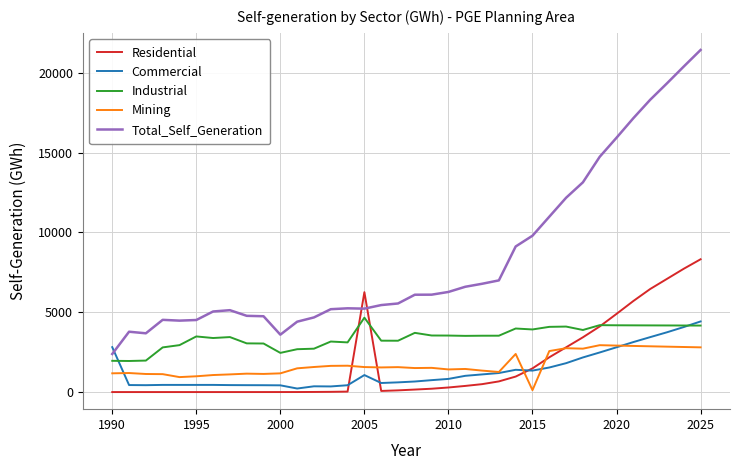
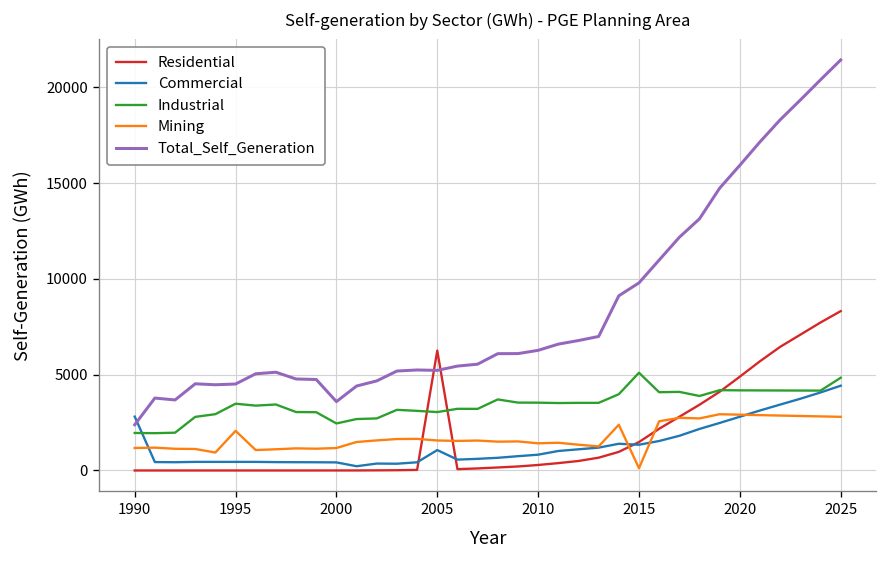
  {
    "Residential": {
      "1990": 0,
      "1995": 0,
      "2000": 0,
      "2005": 6300,
      "2010": 300,
      "2020": 4900,
      "2025": 8300
    },
    "Commercial": {
      "1990": 2800,
      "1995": 400,
      "2000": 400,
      "2005": 1100,
      "2010": 800,
      "2025": 4400
    },
    "Industrial": {
      "1990": 2000,
      "1995": 3500,
      "2000": 2500,
-     "2005": 4700,
+     "2005": 3000,
      "2010": 3500,
-     "2015": 3900,
+     "2015": 5100,
      "2020": 4200,
-     "2025": 4200
+     "2025": 4800
    },
    "Mining": {
      "1990": 1200,
-     "1995": 1000,
+     "1995": 2100,
      "2000": 1200,
      "2005": 1600,
      "2010": 1400,
      "2015": 100,
      "2025": 2800
    },
    "Total_Self_Generation": {
      "1990": 2400,
      "1995": 4500,
      "2000": 3600,
      "2005": 5200,
      "2010": 6300,
      "2015": 9800,
      "2020": 15900,
      "2025": 21400
    }
  }
